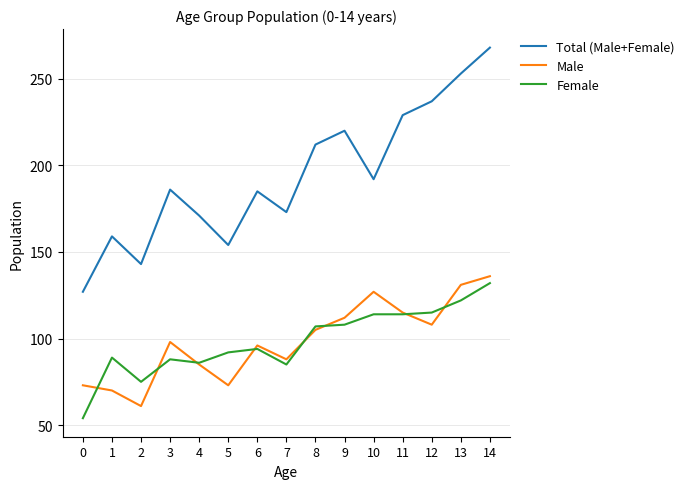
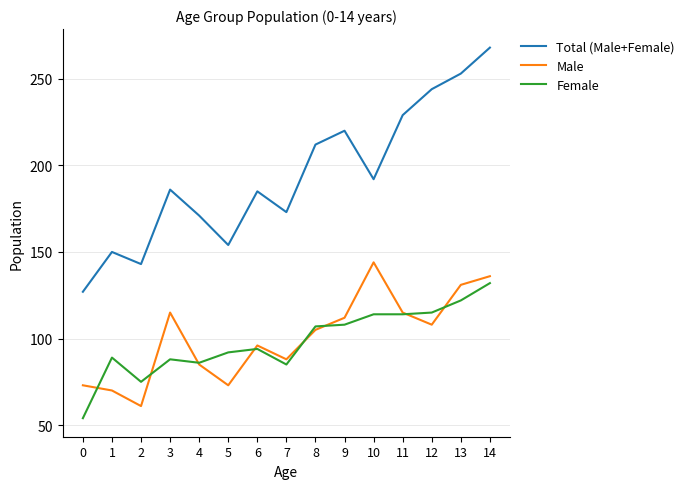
  {
    "Total (Male+Female)": {
      "0": 127,
-     "1": 159,
+     "1": 150,
      "2": 143,
      "3": 186,
      "4": 171,
      "5": 154,
      "6": 185,
      "7": 173,
      "8": 212,
      "9": 220,
      "10": 192,
      "11": 229,
-     "12": 237,
+     "12": 244,
      "13": 253,
      "14": 268
    },
    "Male": {
      "0": 73,
      "1": 70,
      "2": 61,
-     "3": 98,
+     "3": 115,
      "5": 73,
      "6": 96,
      "7": 88,
      "8": 105,
      "9": 112,
-     "10": 127,
+     "10": 144,
      "12": 108,
      "13": 131,
      "14": 136
    },
    "Female": {
      "0": 54,
      "1": 89,
      "2": 75,
      "3": 88,
      "5": 92,
      "6": 94,
      "7": 85,
      "8": 107,
      "9": 108,
      "10": 114,
      "12": 115,
      "13": 122,
      "14": 132
    }
  }
